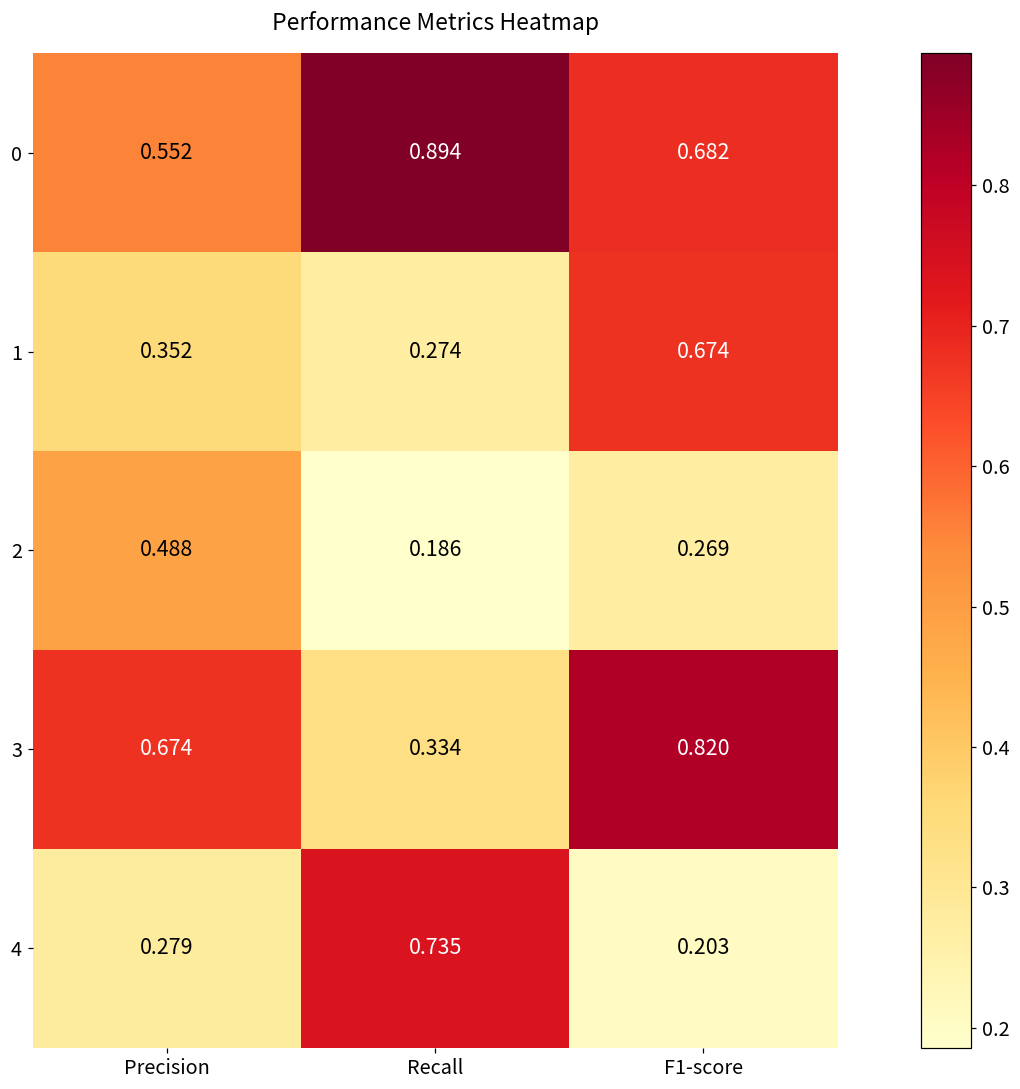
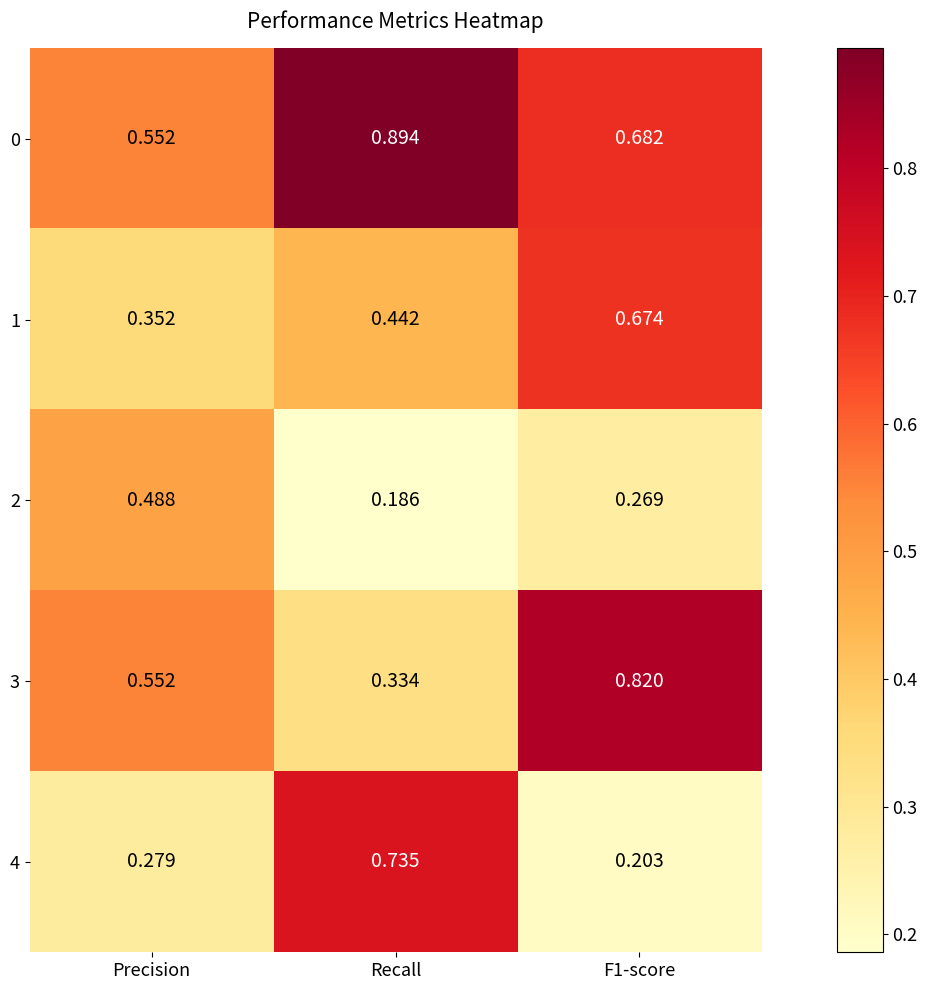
  {
    "0": {
      "Precision": 0.552,
      "Recall": 0.894,
      "F1-score": 0.682
    },
    "1": {
      "Precision": 0.352,
-     "Recall": 0.274,
+     "Recall": 0.442,
      "F1-score": 0.674
    },
    "2": {
      "Precision": 0.488,
      "Recall": 0.186,
      "F1-score": 0.269
    },
    "3": {
-     "Precision": 0.674,
+     "Precision": 0.552,
      "Recall": 0.334,
      "F1-score": 0.820
    },
    "4": {
      "Precision": 0.279,
      "Recall": 0.735,
      "F1-score": 0.203
    }
  }
